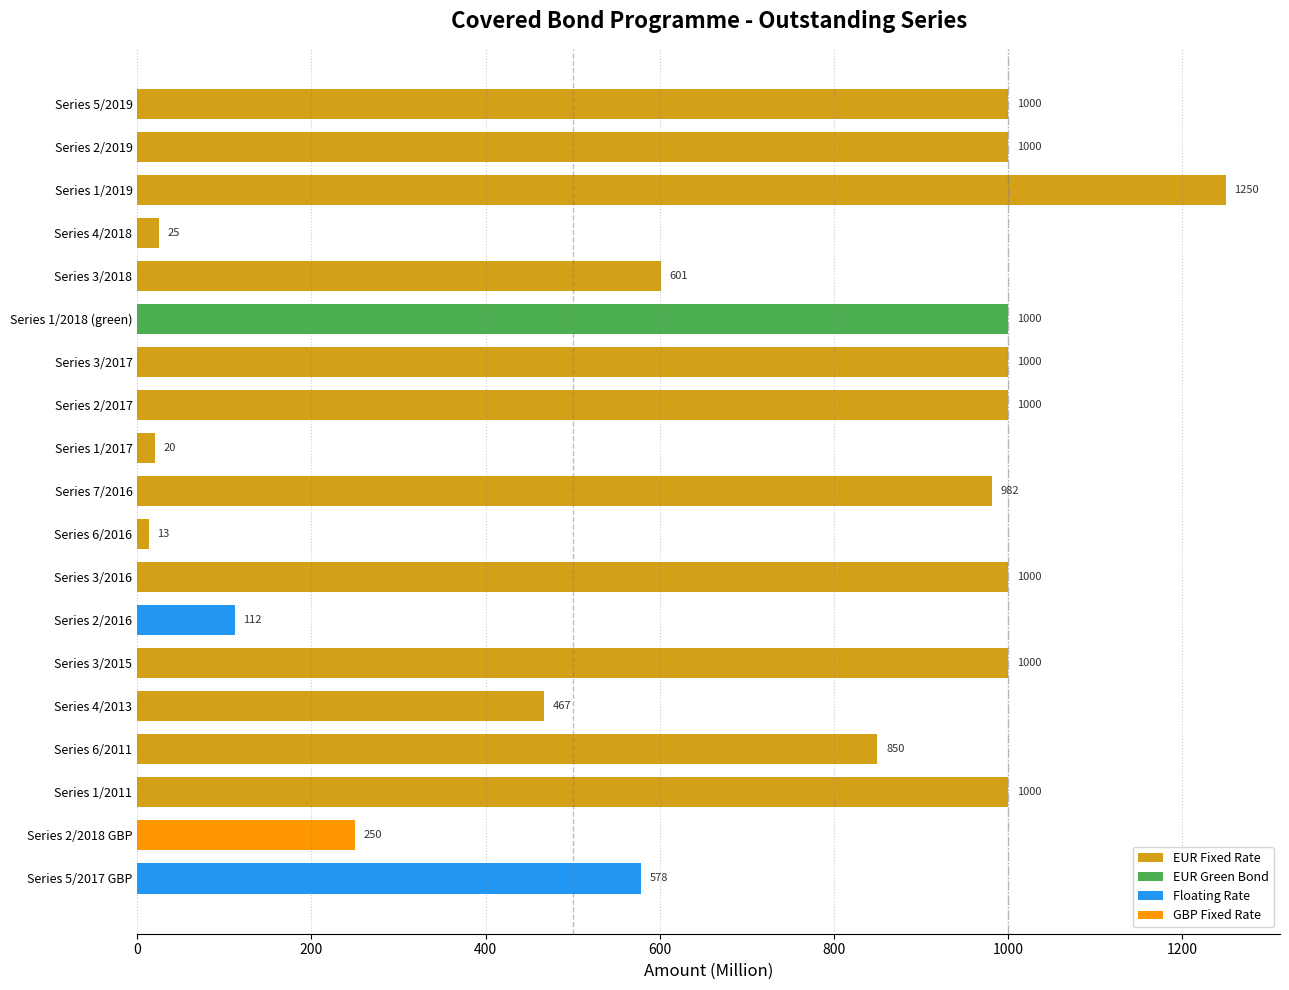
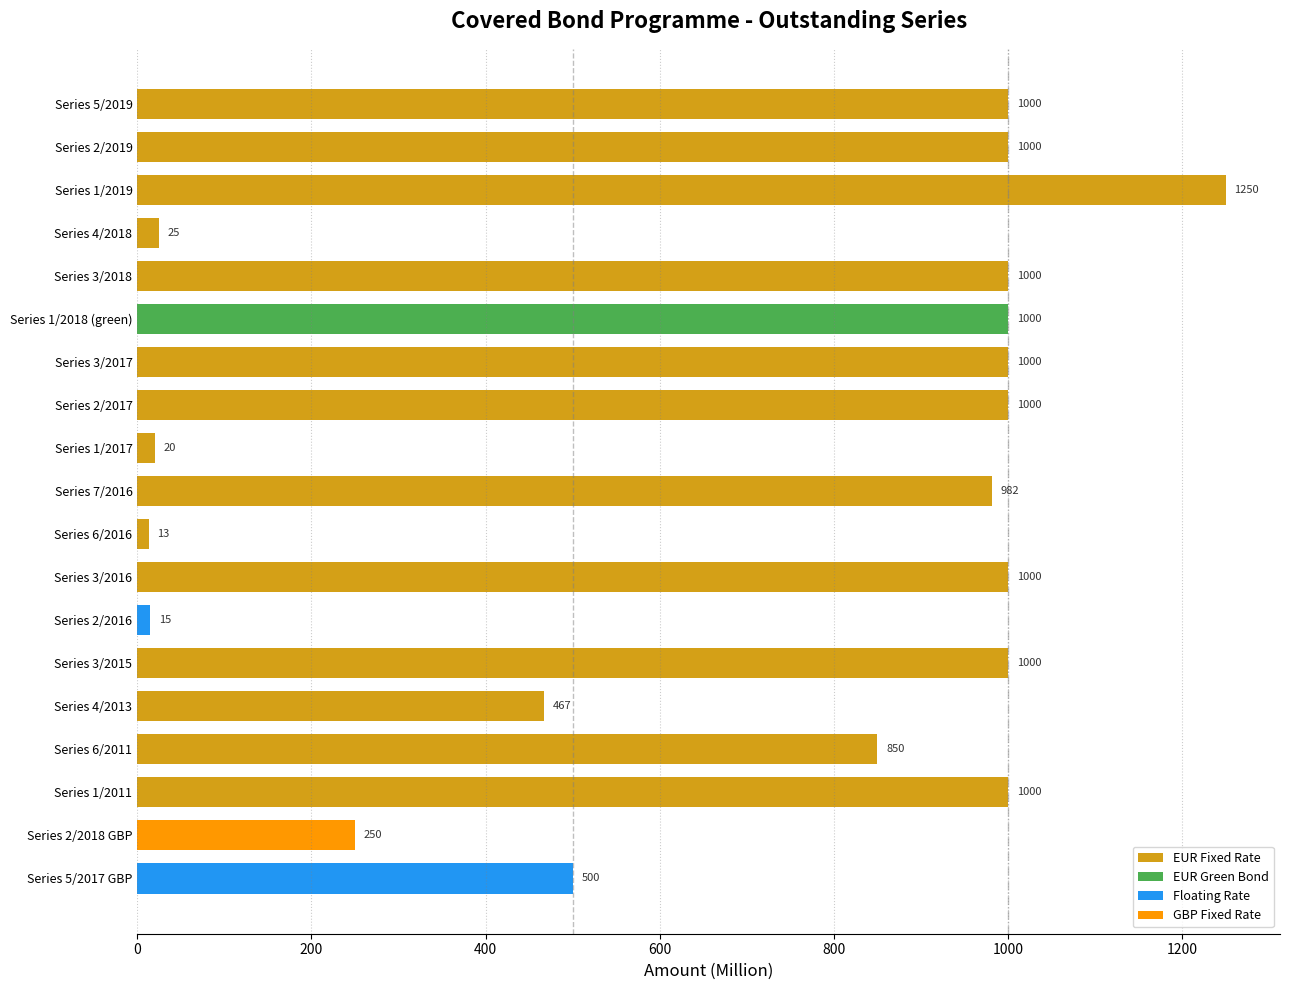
  {
    "Series 5/2019": 1000,
    "Series 2/2019": 1000,
    "Series 1/2019": 1250,
    "Series 4/2018": 25,
-   "Series 3/2018": 601,
+   "Series 3/2018": 1000,
    "Series 1/2018 (green)": 1000,
    "Series 3/2017": 1000,
    "Series 2/2017": 1000,
    "Series 1/2017": 20,
    "Series 7/2016": 982,
    "Series 6/2016": 13,
    "Series 3/2016": 1000,
-   "Series 2/2016": 112,
+   "Series 2/2016": 15,
    "Series 3/2015": 1000,
    "Series 4/2013": 467,
    "Series 6/2011": 850,
    "Series 1/2011": 1000,
    "Series 2/2018 GBP": 250,
-   "Series 5/2017 GBP": 578
+   "Series 5/2017 GBP": 500
  }
